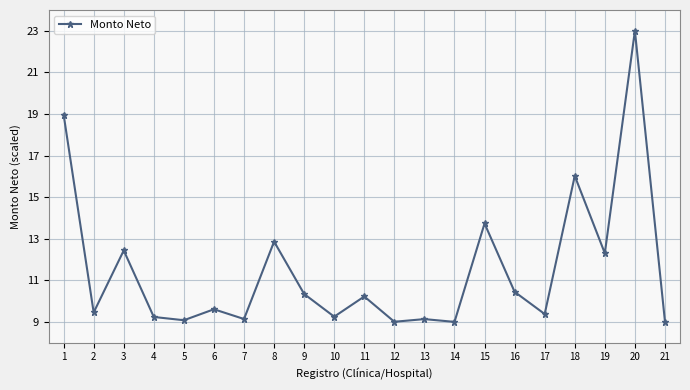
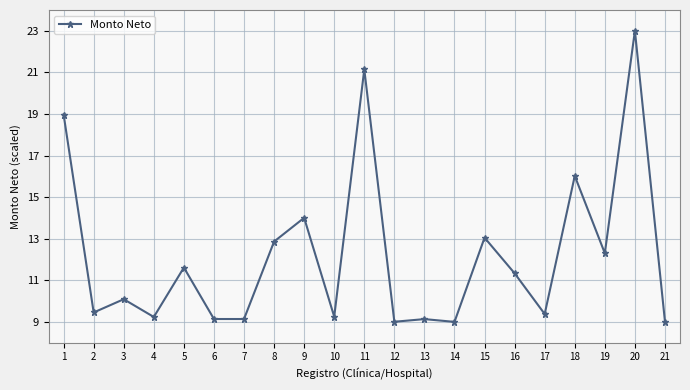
  {
    "1": 19.0,
    "2": 9.5,
-   "3": 12.4,
+   "3": 10.1,
    "4": 9.2,
-   "5": 9.1,
-   "6": 9.6,
+   "5": 11.6,
+   "6": 9.1,
    "7": 9.1,
    "8": 12.9,
-   "9": 10.3,
+   "9": 14.0,
    "10": 9.3,
-   "11": 10.2,
+   "11": 21.1,
    "12": 9.0,
    "13": 9.1,
    "14": 9.0,
-   "15": 13.7,
-   "16": 10.4,
+   "15": 13.0,
+   "16": 11.3,
    "17": 9.4,
    "18": 16.0,
    "19": 12.3,
    "20": 23.0,
    "21": 9.0
  }
